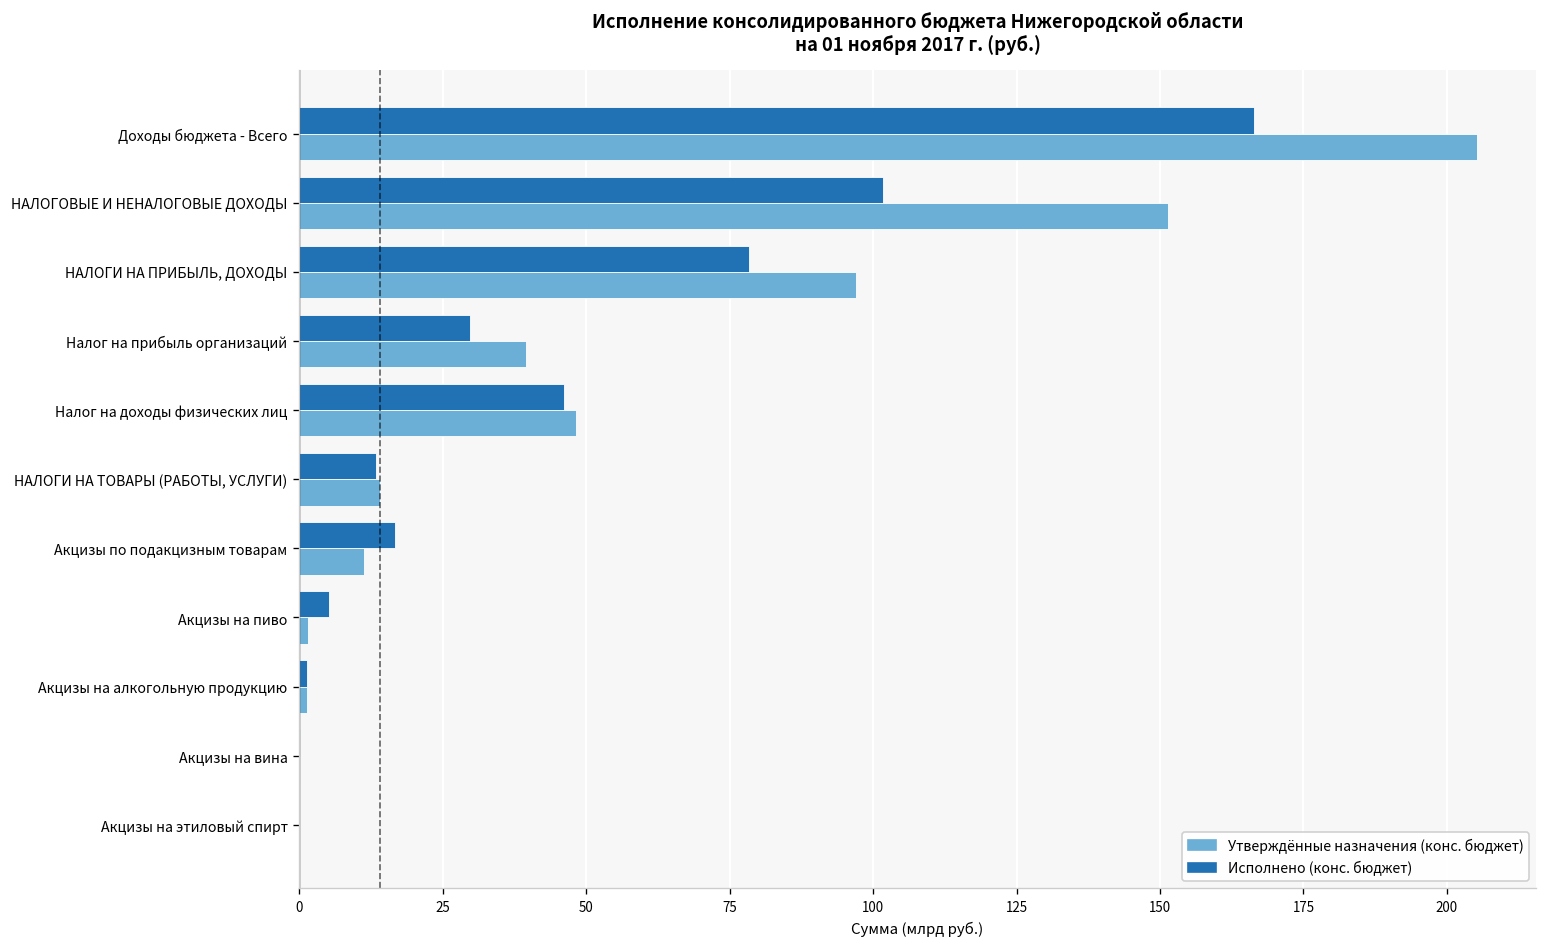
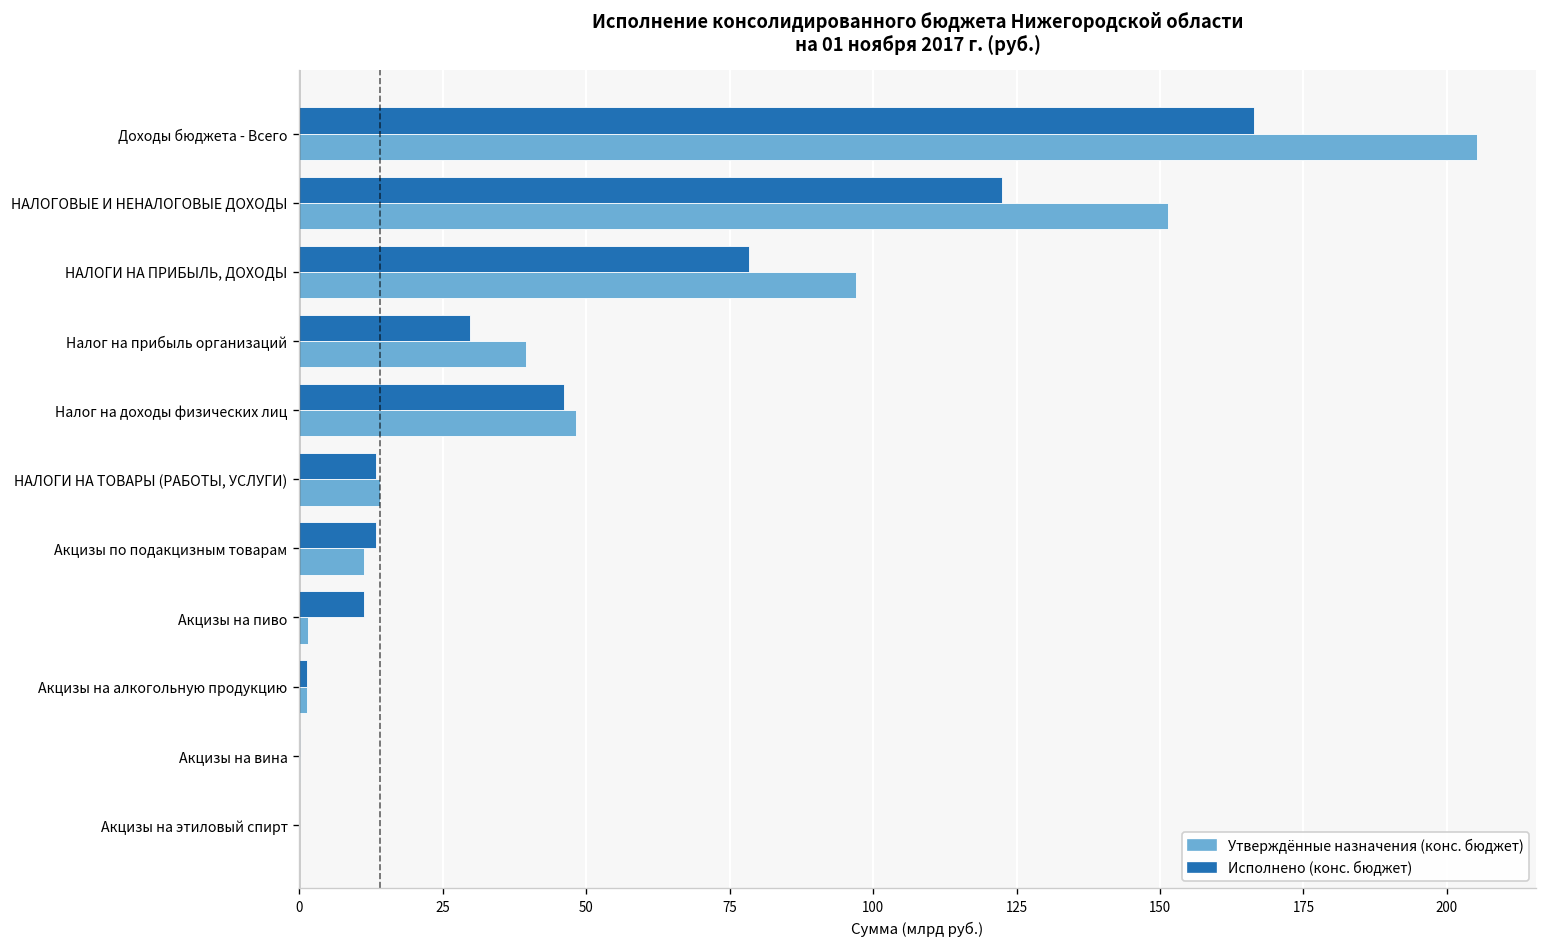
  {
    "Утверждённые назначения (конс. бюджет)": {
      "Доходы бюджета - Всего": 205,
      "НАЛОГОВЫЕ И НЕНАЛОГОВЫЕ ДОХОДЫ": 151,
      "НАЛОГИ НА ПРИБЫЛЬ, ДОХОДЫ": 97,
      "Налог на прибыль организаций": 40,
      "Налог на доходы физических лиц": 48,
      "НАЛОГИ НА ТОВАРЫ (РАБОТЫ, УСЛУГИ)": 14,
      "Акцизы по подакцизным товарам": 11,
      "Акцизы на пиво": 2,
      "Акцизы на алкогольную продукцию": 1,
      "Акцизы на этиловый спирт": 0
    },
    "Исполнено (конс. бюджет)": {
      "Доходы бюджета - Всего": 166,
-     "НАЛОГОВЫЕ И НЕНАЛОГОВЫЕ ДОХОДЫ": 102,
+     "НАЛОГОВЫЕ И НЕНАЛОГОВЫЕ ДОХОДЫ": 122,
      "НАЛОГИ НА ПРИБЫЛЬ, ДОХОДЫ": 78,
      "Налог на прибыль организаций": 30,
      "Налог на доходы физических лиц": 46,
      "НАЛОГИ НА ТОВАРЫ (РАБОТЫ, УСЛУГИ)": 13,
-     "Акцизы по подакцизным товарам": 17,
-     "Акцизы на пиво": 5,
+     "Акцизы по подакцизным товарам": 13,
+     "Акцизы на пиво": 11,
      "Акцизы на алкогольную продукцию": 1
    }
  }
